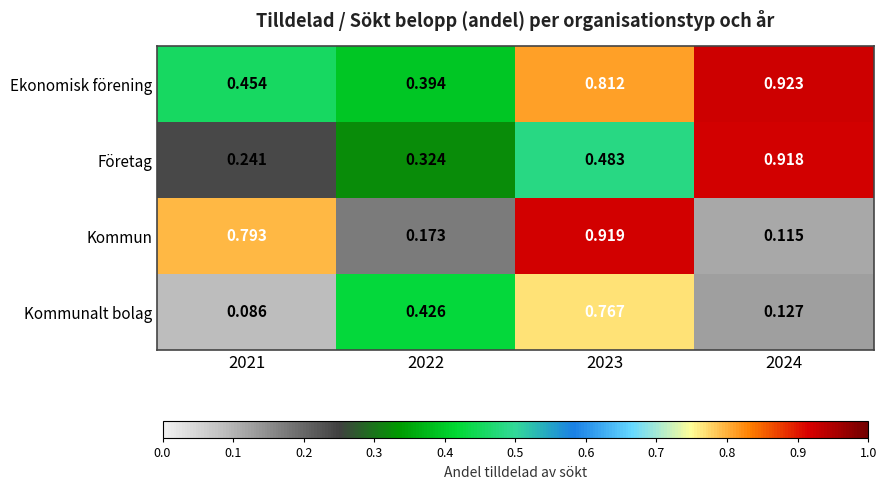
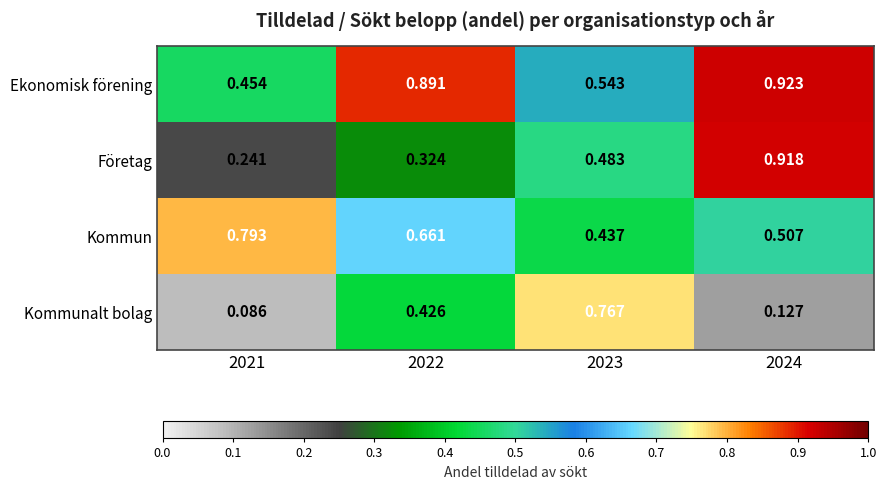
  {
    "Ekonomisk förening": {
      "2021": 0.454,
-     "2022": 0.394,
-     "2023": 0.812,
+     "2022": 0.891,
+     "2023": 0.543,
      "2024": 0.923
    },
    "Företag": {
      "2021": 0.241,
      "2022": 0.324,
      "2023": 0.483,
      "2024": 0.918
    },
    "Kommun": {
      "2021": 0.793,
-     "2022": 0.173,
-     "2023": 0.919,
-     "2024": 0.115
+     "2022": 0.661,
+     "2023": 0.437,
+     "2024": 0.507
    },
    "Kommunalt bolag": {
      "2021": 0.086,
      "2022": 0.426,
      "2023": 0.767,
      "2024": 0.127
    }
  }
